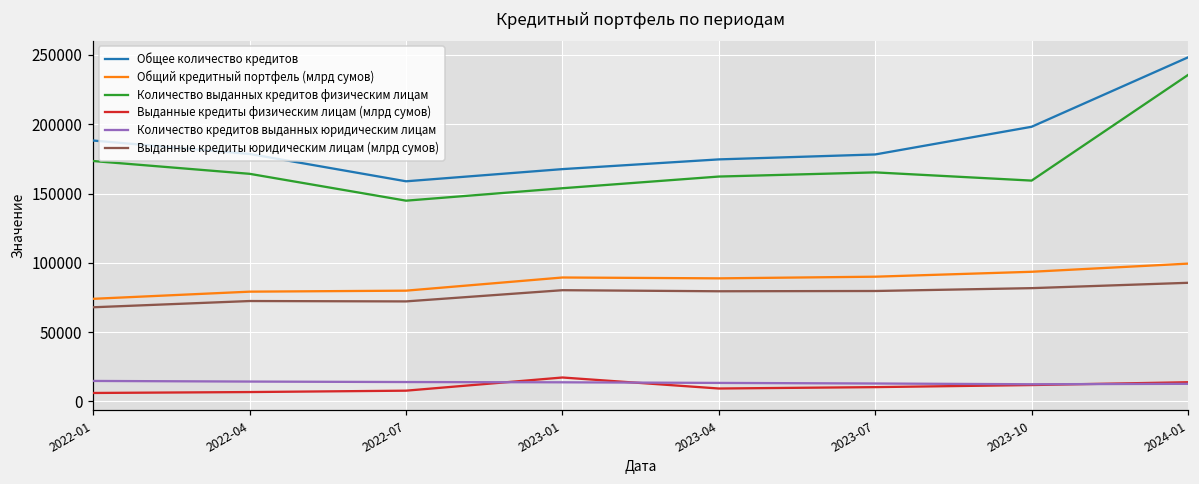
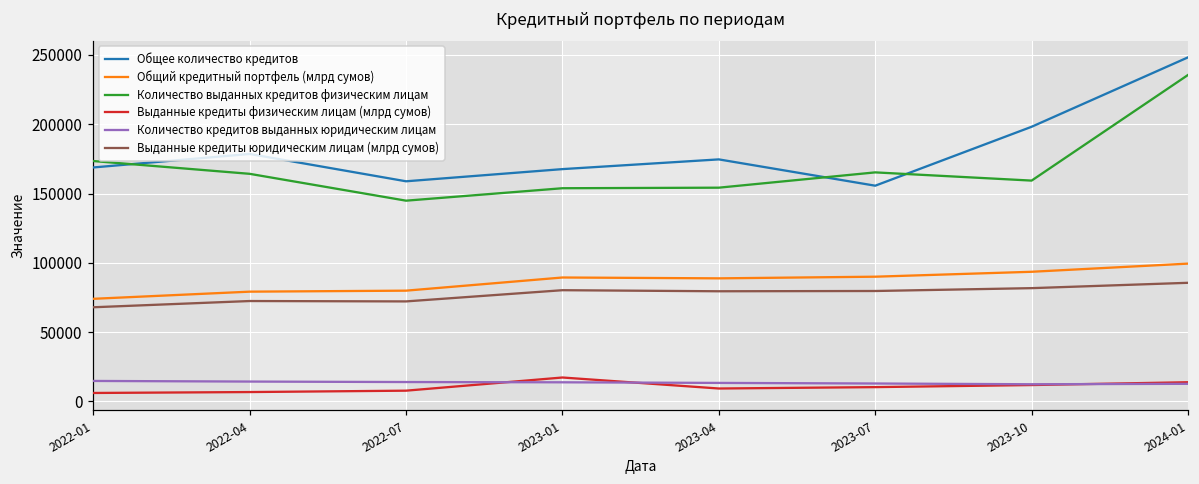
  {
    "Общее количество кредитов": {
-     "2022-01": 188000,
+     "2022-01": 169000,
      "2022-04": 179000,
      "2022-07": 159000,
      "2023-01": 168000,
      "2023-04": 175000,
-     "2023-07": 178000,
+     "2023-07": 156000,
      "2023-10": 198000,
      "2024-01": 248000
    },
    "Общий кредитный портфель (млрд сумов)": {
      "2022-01": 74000,
      "2022-04": 79000,
      "2022-07": 80000,
      "2023-01": 89000,
      "2023-04": 89000,
      "2023-07": 90000,
      "2023-10": 94000,
      "2024-01": 99000
    },
    "Количество выданных кредитов физическим лицам": {
      "2022-01": 173000,
      "2022-04": 164000,
      "2022-07": 145000,
      "2023-01": 154000,
-     "2023-04": 162000,
+     "2023-04": 154000,
      "2023-07": 165000,
      "2023-10": 159000,
      "2024-01": 236000
    },
    "Выданные кредиты физическим лицам (млрд сумов)": {
      "2022-01": 6000,
      "2022-04": 7000,
      "2022-07": 8000,
      "2023-01": 17000,
      "2023-04": 9000,
      "2023-07": 10000
    },
    "Количество кредитов выданных юридическим лицам": {
      "2022-01": 15000,
      "2022-04": 14000,
      "2022-07": 14000,
      "2023-01": 14000,
      "2023-04": 13000,
      "2023-07": 13000
    },
    "Выданные кредиты юридическим лицам (млрд сумов)": {
      "2022-01": 68000,
      "2022-04": 72000,
      "2022-07": 72000,
      "2023-01": 80000,
      "2023-04": 79000,
      "2023-07": 80000,
      "2023-10": 82000,
      "2024-01": 86000
    }
  }
